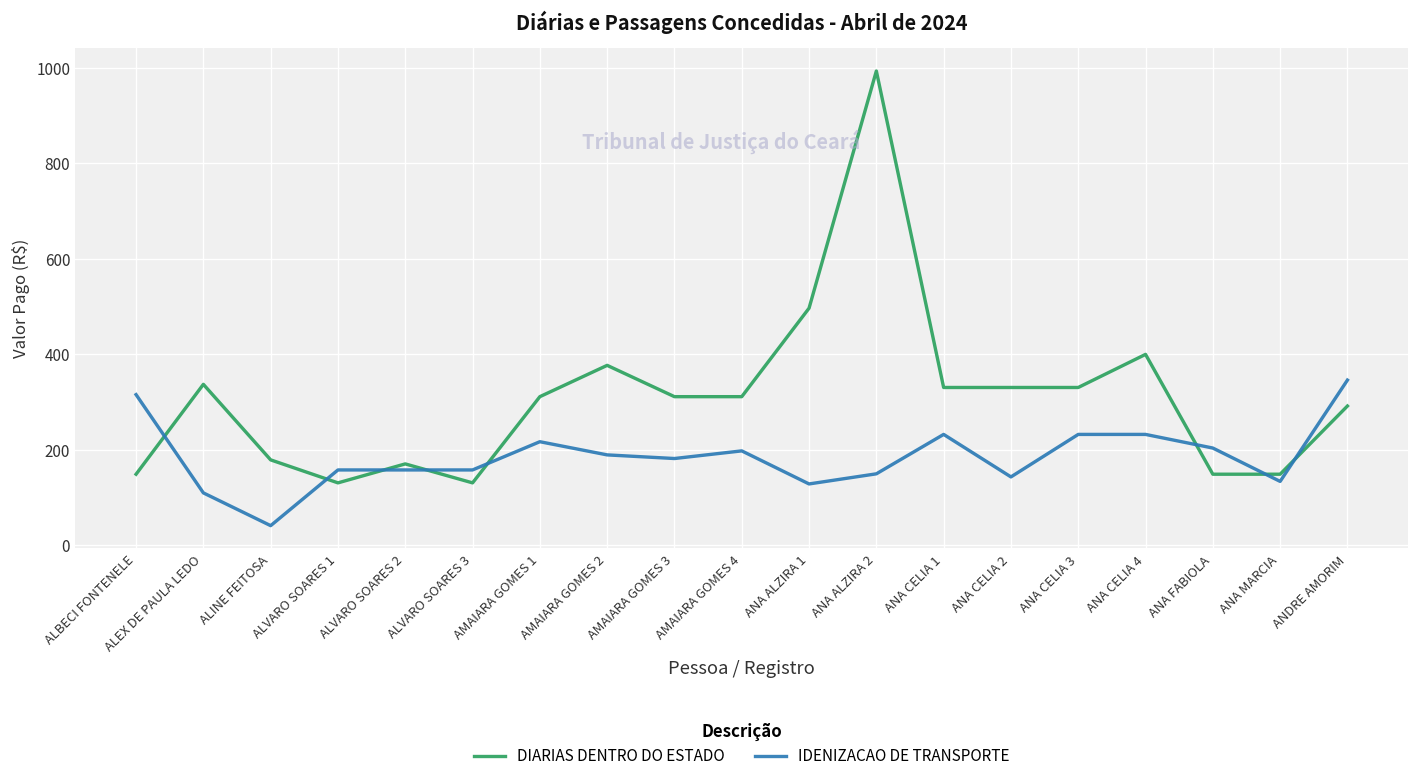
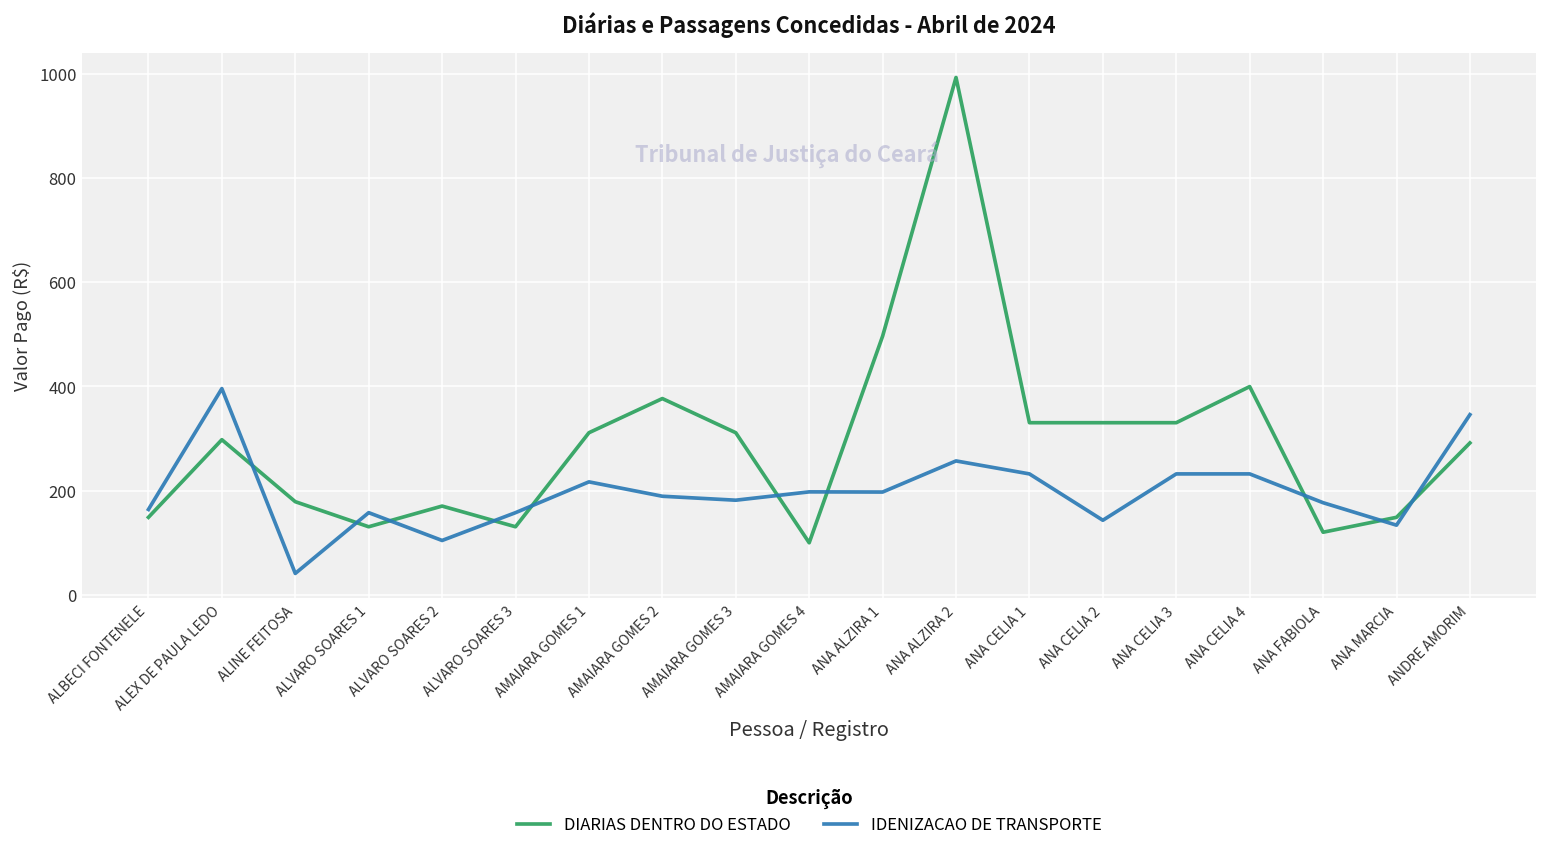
  {
    "DIARIAS DENTRO DO ESTADO": {
      "ALBECI FONTENELE": 150,
-     "ALEX DE PAULA LEDO": 340,
+     "ALEX DE PAULA LEDO": 300,
      "ALINE FEITOSA": 180,
      "ALVARO SOARES 1": 130,
      "ALVARO SOARES 2": 170,
      "ALVARO SOARES 3": 130,
      "AMAIARA GOMES 1": 310,
      "AMAIARA GOMES 2": 380,
      "AMAIARA GOMES 3": 310,
-     "AMAIARA GOMES 4": 310,
+     "AMAIARA GOMES 4": 100,
      "ANA ALZIRA 1": 500,
      "ANA ALZIRA 2": 990,
      "ANA CELIA 1": 330,
      "ANA CELIA 2": 330,
      "ANA CELIA 3": 330,
      "ANA CELIA 4": 400,
-     "ANA FABIOLA": 150,
+     "ANA FABIOLA": 120,
      "ANA MARCIA": 150,
      "ANDRE AMORIM": 290
    },
    "IDENIZACAO DE TRANSPORTE": {
-     "ALBECI FONTENELE": 320,
-     "ALEX DE PAULA LEDO": 110,
+     "ALBECI FONTENELE": 160,
+     "ALEX DE PAULA LEDO": 400,
      "ALINE FEITOSA": 40,
      "ALVARO SOARES 1": 160,
-     "ALVARO SOARES 2": 160,
+     "ALVARO SOARES 2": 100,
      "ALVARO SOARES 3": 160,
      "AMAIARA GOMES 1": 220,
      "AMAIARA GOMES 2": 190,
      "AMAIARA GOMES 3": 180,
      "AMAIARA GOMES 4": 200,
-     "ANA ALZIRA 1": 130,
-     "ANA ALZIRA 2": 150,
+     "ANA ALZIRA 1": 200,
+     "ANA ALZIRA 2": 260,
      "ANA CELIA 1": 230,
      "ANA CELIA 2": 140,
      "ANA CELIA 3": 230,
      "ANA CELIA 4": 230,
-     "ANA FABIOLA": 200,
+     "ANA FABIOLA": 180,
      "ANA MARCIA": 130,
      "ANDRE AMORIM": 350
    }
  }
